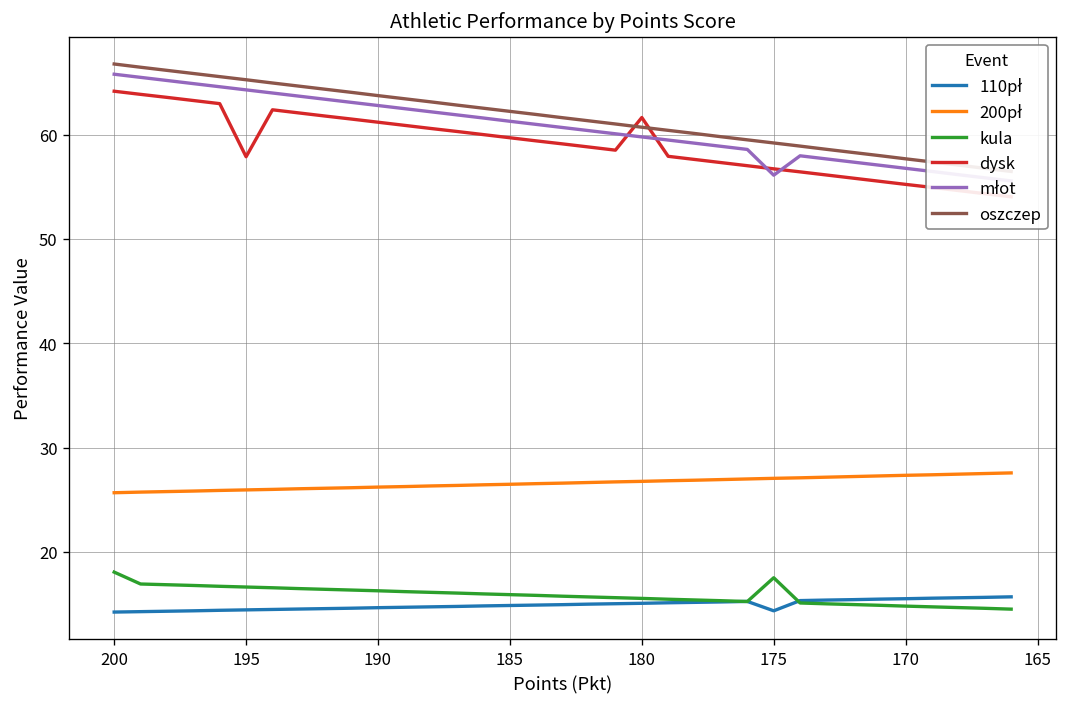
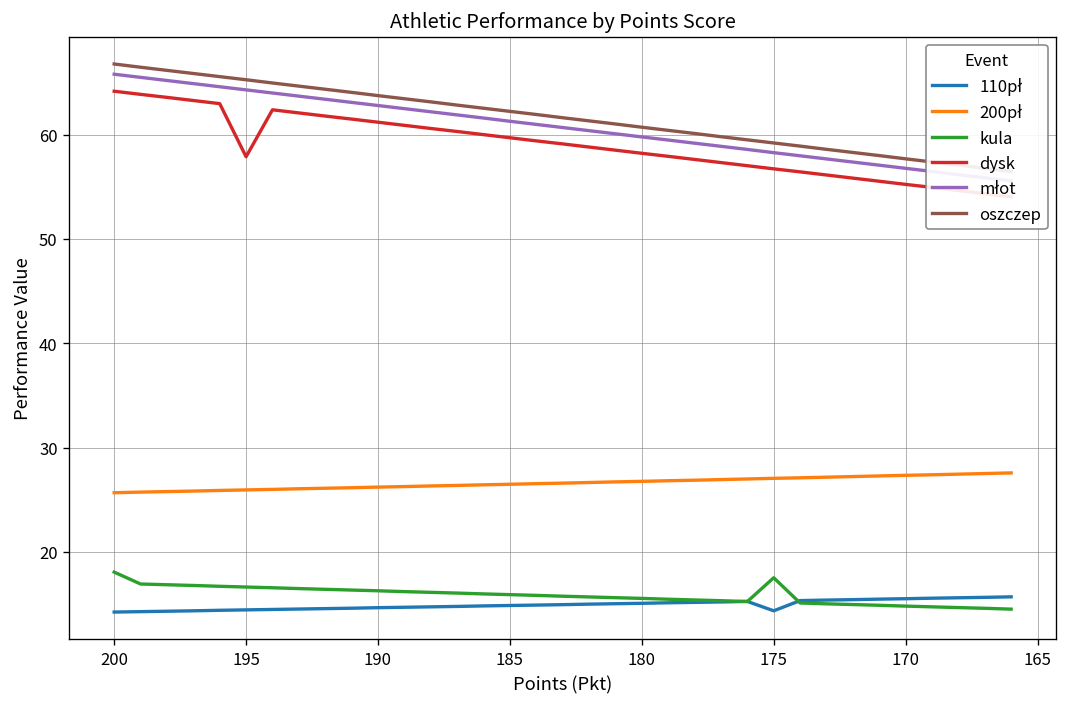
  {
    "110pł": {
      "200": 14,
      "195": 14,
      "190": 15,
      "185": 15,
      "180": 15,
      "175": 14,
      "170": 16
    },
    "200pł": {
      "200": 26,
      "195": 26,
      "190": 26,
      "185": 26,
      "180": 27,
      "175": 27,
      "170": 27
    },
    "kula": {
      "200": 18,
      "195": 17,
      "190": 16,
      "185": 16,
      "180": 16,
      "175": 18,
      "170": 15
    },
    "dysk": {
      "200": 64,
      "195": 58,
      "190": 61,
      "185": 60,
-     "180": 62,
+     "180": 58,
      "175": 57,
      "170": 55
    },
    "młot": {
      "200": 66,
      "195": 64,
      "190": 63,
      "185": 61,
      "180": 60,
-     "175": 56,
+     "175": 58,
      "170": 57
    },
    "oszczep": {
      "200": 67,
      "195": 65,
      "190": 64,
      "185": 62,
      "180": 61,
      "175": 59,
      "170": 58
    }
  }
